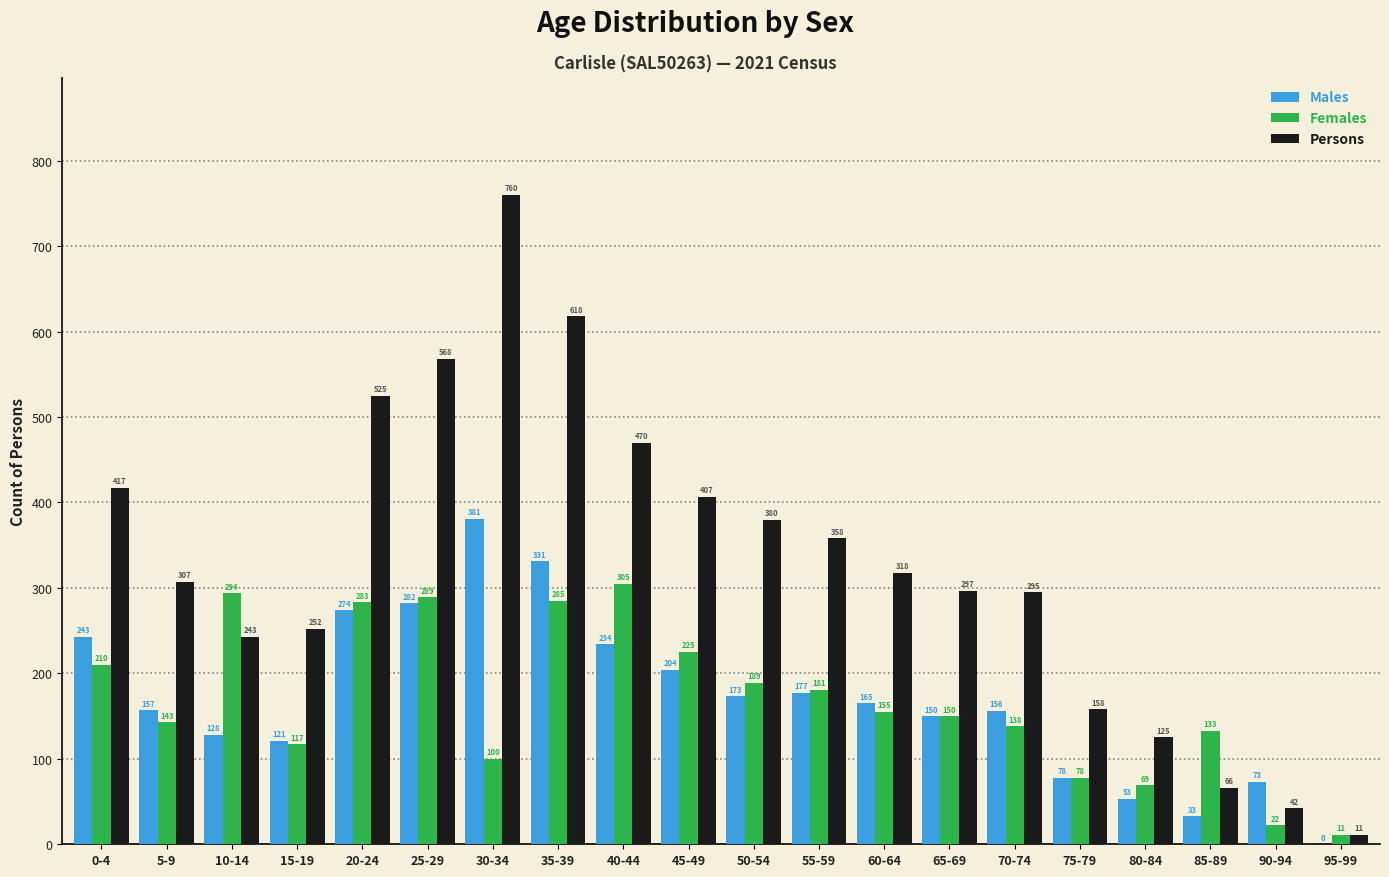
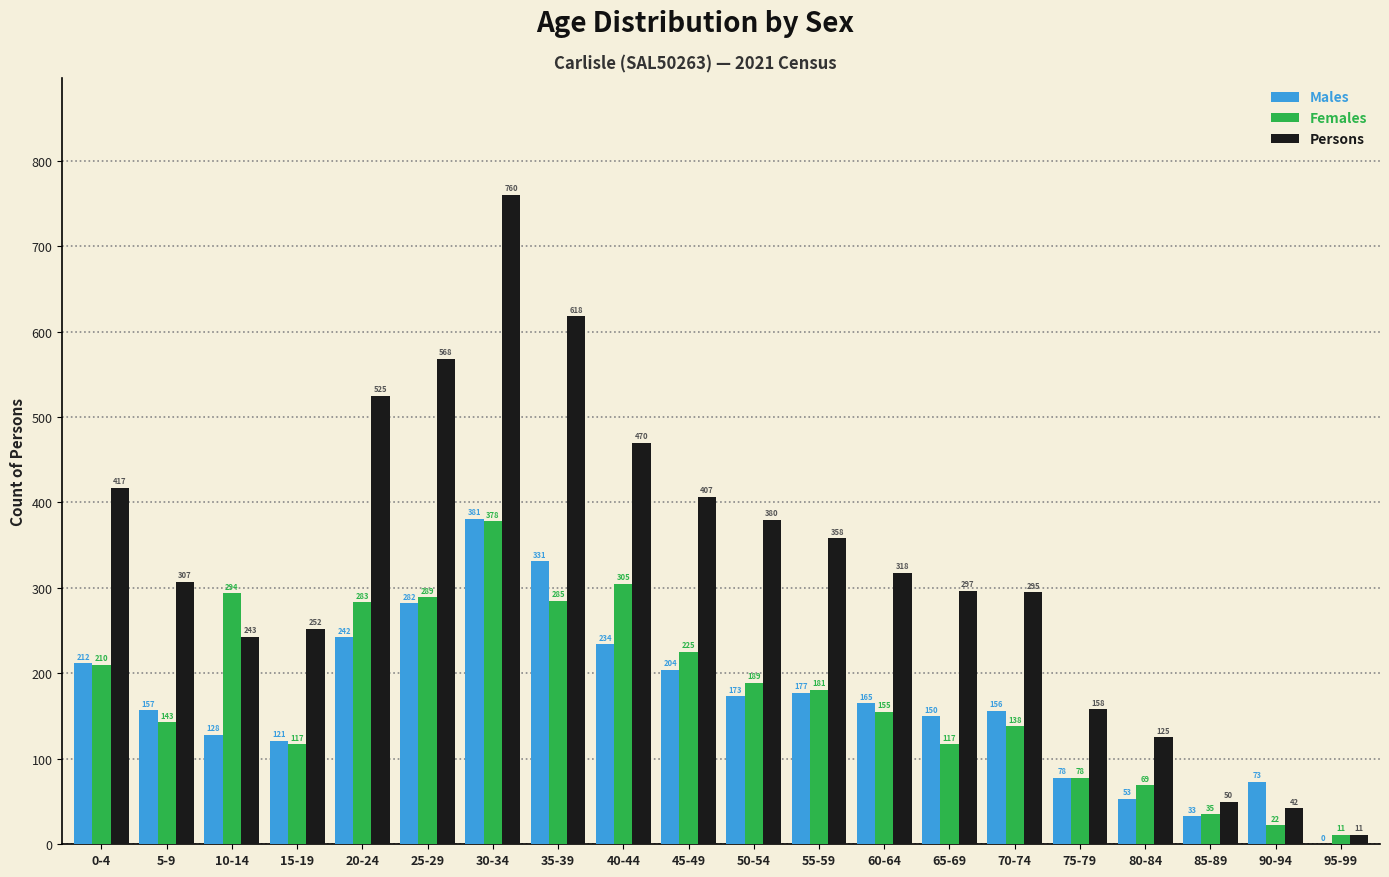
  {
    "Males": {
-     "0-4": 243,
+     "0-4": 212,
      "5-9": 157,
      "10-14": 128,
      "15-19": 121,
-     "20-24": 274,
+     "20-24": 242,
      "25-29": 282,
      "30-34": 381,
      "35-39": 331,
      "40-44": 234,
      "45-49": 204,
      "50-54": 173,
      "55-59": 177,
      "60-64": 165,
      "65-69": 150,
      "70-74": 156,
      "75-79": 78,
      "80-84": 53,
      "85-89": 33,
      "90-94": 73,
      "95-99": 0
    },
    "Females": {
      "0-4": 210,
      "5-9": 143,
      "10-14": 294,
      "15-19": 117,
      "20-24": 283,
      "25-29": 289,
-     "30-34": 100,
+     "30-34": 378,
      "35-39": 285,
      "40-44": 305,
      "45-49": 225,
      "50-54": 189,
      "55-59": 181,
      "60-64": 155,
-     "65-69": 150,
+     "65-69": 117,
      "70-74": 138,
      "75-79": 78,
      "80-84": 69,
-     "85-89": 133,
+     "85-89": 35,
      "90-94": 22,
      "95-99": 11
    },
    "Persons": {
      "0-4": 417,
      "5-9": 307,
      "10-14": 243,
      "15-19": 252,
      "20-24": 525,
      "25-29": 568,
      "30-34": 760,
      "35-39": 618,
      "40-44": 470,
      "45-49": 407,
      "50-54": 380,
      "55-59": 358,
      "60-64": 318,
      "65-69": 297,
      "70-74": 295,
      "75-79": 158,
      "80-84": 125,
-     "85-89": 66,
+     "85-89": 50,
      "90-94": 42,
      "95-99": 11
    }
  }
